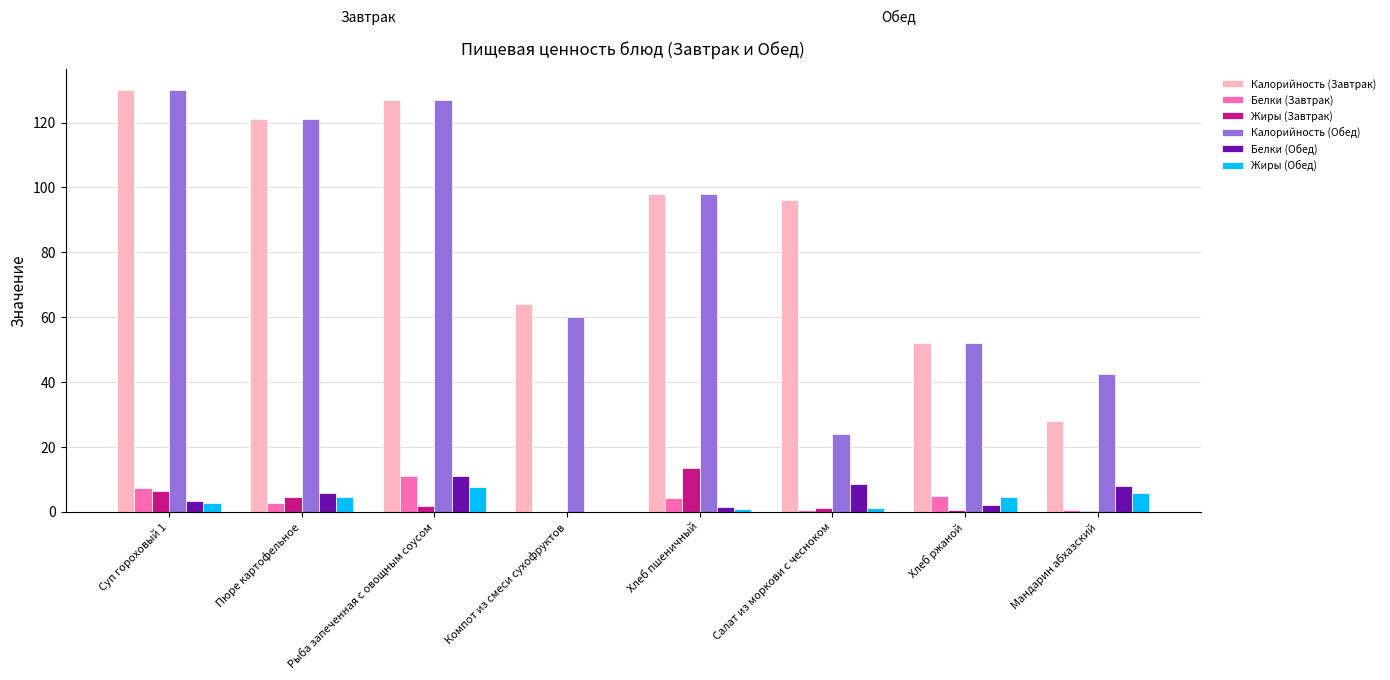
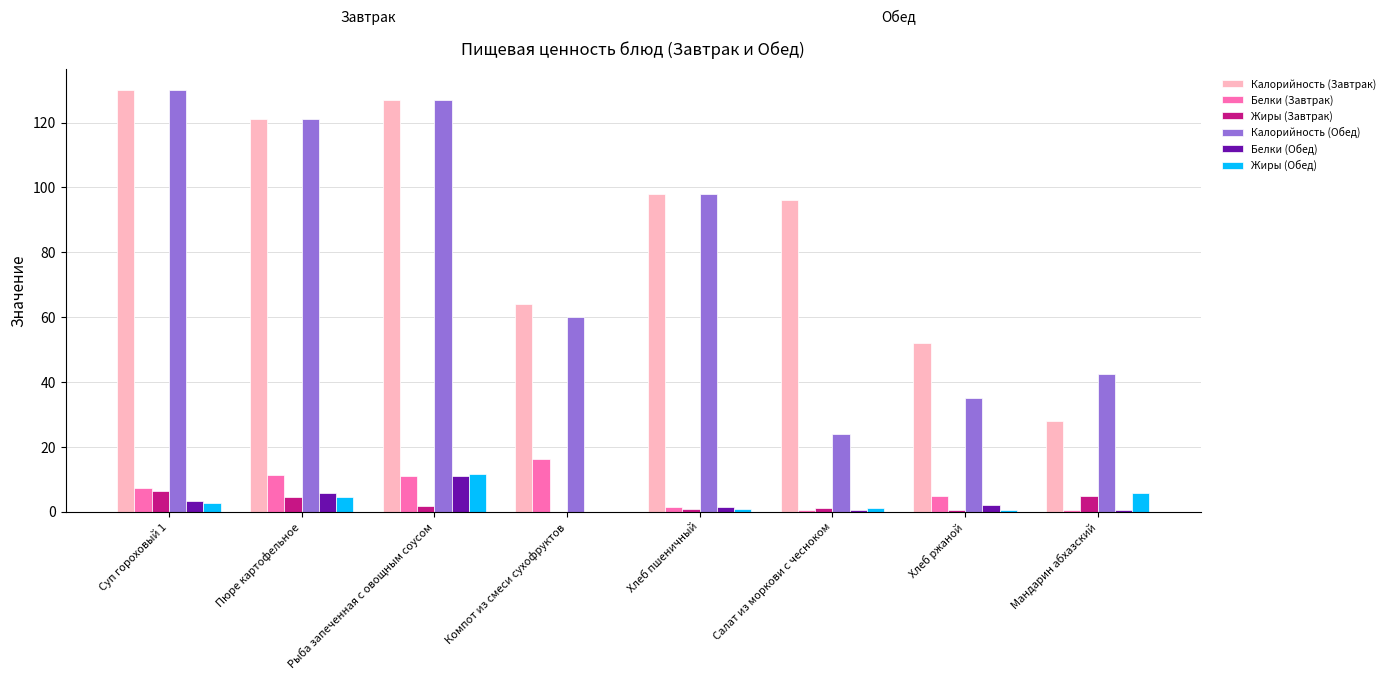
  {
    "Калорийность (Завтрак)": {
      "Суп гороховый 1": 130,
      "Пюре картофельное": 121,
      "Рыба запеченная с овощным соусом": 127,
      "Компот из смеси сухофруктов": 64,
      "Хлеб пшеничный": 98,
      "Салат из моркови с чесноком": 96,
      "Хлеб ржаной": 52,
      "Мандарин абхазский": 28
    },
    "Белки (Завтрак)": {
      "Суп гороховый 1": 7,
-     "Пюре картофельное": 3,
+     "Пюре картофельное": 11,
      "Рыба запеченная с овощным соусом": 11,
-     "Компот из смеси сухофруктов": 0,
-     "Хлеб пшеничный": 4,
+     "Компот из смеси сухофруктов": 16,
+     "Хлеб пшеничный": 2,
      "Хлеб ржаной": 5
    },
    "Жиры (Завтрак)": {
      "Суп гороховый 1": 6,
      "Пюре картофельное": 5,
      "Рыба запеченная с овощным соусом": 2,
      "Компот из смеси сухофруктов": 0,
-     "Хлеб пшеничный": 14,
+     "Хлеб пшеничный": 1,
      "Салат из моркови с чесноком": 1,
-     "Мандарин абхазский": 0
+     "Мандарин абхазский": 5
    },
    "Калорийность (Обед)": {
      "Суп гороховый 1": 130,
      "Пюре картофельное": 121,
      "Рыба запеченная с овощным соусом": 127,
      "Компот из смеси сухофруктов": 60,
      "Хлеб пшеничный": 98,
      "Салат из моркови с чесноком": 24,
-     "Хлеб ржаной": 52,
+     "Хлеб ржаной": 35,
      "Мандарин абхазский": 42
    },
    "Белки (Обед)": {
      "Суп гороховый 1": 3,
      "Пюре картофельное": 6,
      "Рыба запеченная с овощным соусом": 11,
      "Хлеб пшеничный": 1,
-     "Салат из моркови с чесноком": 8,
+     "Салат из моркови с чесноком": 1,
      "Хлеб ржаной": 2,
-     "Мандарин абхазский": 8
+     "Мандарин абхазский": 1
    },
    "Жиры (Обед)": {
      "Суп гороховый 1": 3,
      "Пюре картофельное": 5,
-     "Рыба запеченная с овощным соусом": 8,
+     "Рыба запеченная с овощным соусом": 12,
      "Компот из смеси сухофруктов": 0,
      "Хлеб пшеничный": 1,
      "Салат из моркови с чесноком": 1,
-     "Хлеб ржаной": 5,
+     "Хлеб ржаной": 0,
      "Мандарин абхазский": 6
    }
  }
